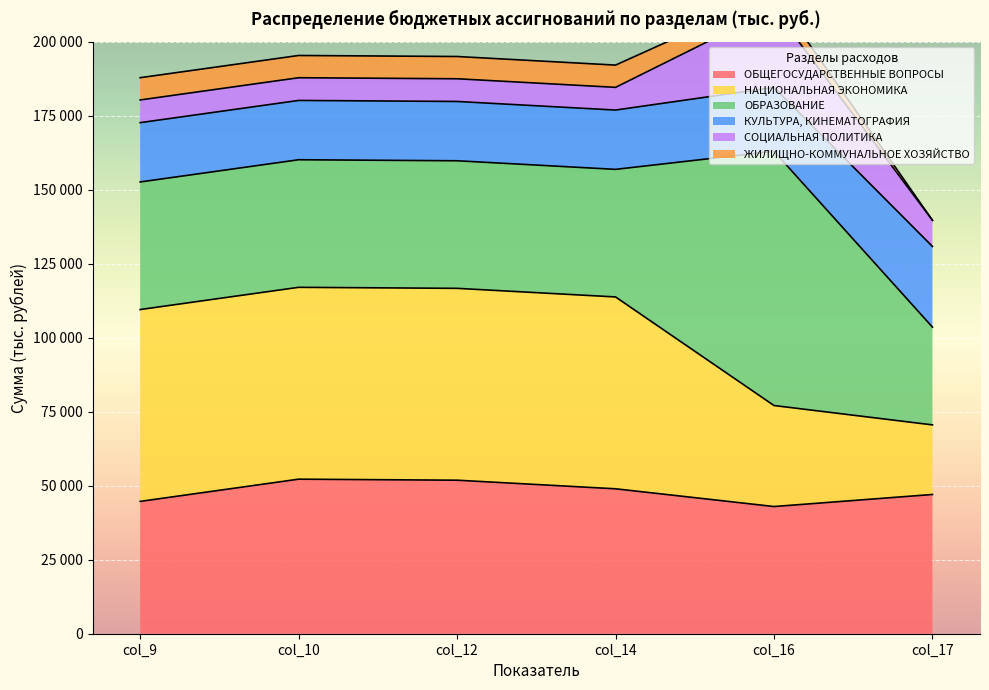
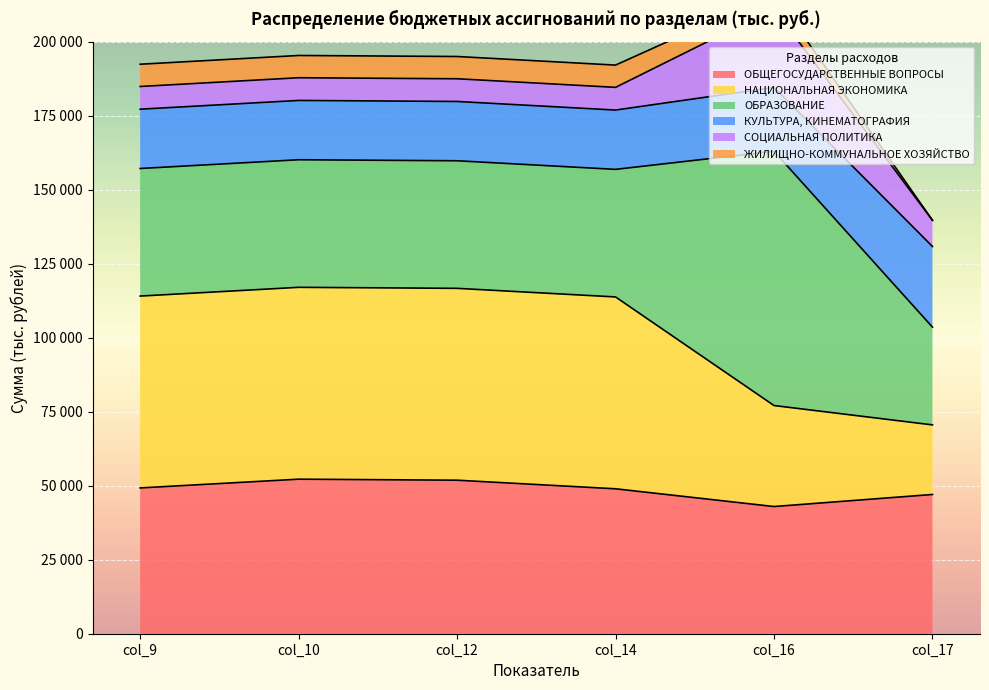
  {
    "ОБЩЕГОСУДАРСТВЕННЫЕ ВОПРОСЫ": {
-     "col_9": 45000,
+     "col_9": 49000,
      "col_10": 52000,
      "col_12": 52000,
      "col_14": 49000,
      "col_16": 43000,
      "col_17": 47000
    },
    "НАЦИОНАЛЬНАЯ ЭКОНОМИКА": {
      "col_9": 65000,
      "col_10": 65000,
      "col_12": 65000,
      "col_14": 65000,
      "col_16": 34000,
      "col_17": 24000
    },
    "ОБРАЗОВАНИЕ": {
      "col_9": 43000,
      "col_10": 43000,
      "col_12": 43000,
      "col_14": 43000,
      "col_17": 33000
    },
    "КУЛЬТУРА, КИНЕМАТОГРАФИЯ": {
      "col_9": 20000,
      "col_10": 20000,
      "col_12": 20000,
      "col_14": 20000,
      "col_17": 27000
    },
    "СОЦИАЛЬНАЯ ПОЛИТИКА": {
      "col_9": 8000,
      "col_10": 8000,
      "col_12": 8000,
      "col_14": 8000
    },
    "ЖИЛИЩНО-КОММУНАЛЬНОЕ ХОЗЯЙСТВО": {
      "col_9": 8000,
      "col_10": 8000,
      "col_12": 8000,
      "col_14": 8000
    }
  }
